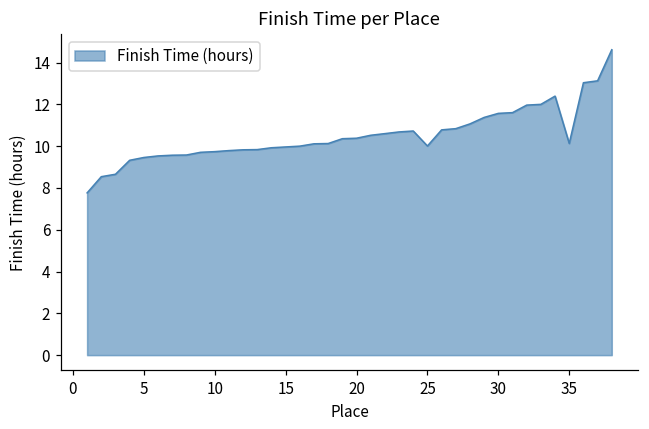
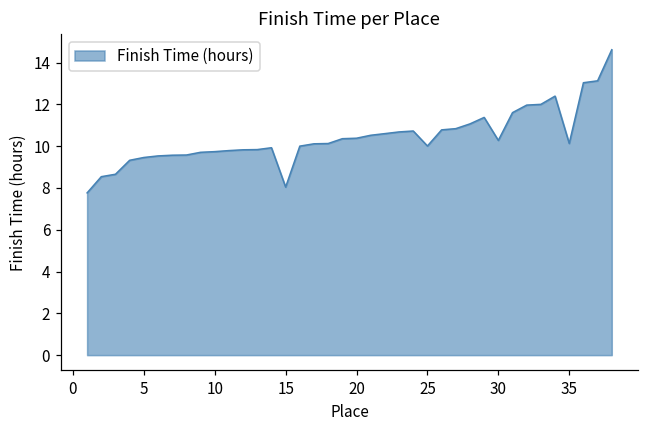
  {
    "5": 9.5,
    "10": 9.7,
-   "15": 10.0,
+   "15": 8.0,
    "20": 10.4,
    "25": 10.0,
-   "30": 11.6,
+   "30": 10.3,
    "35": 10.1
  }
